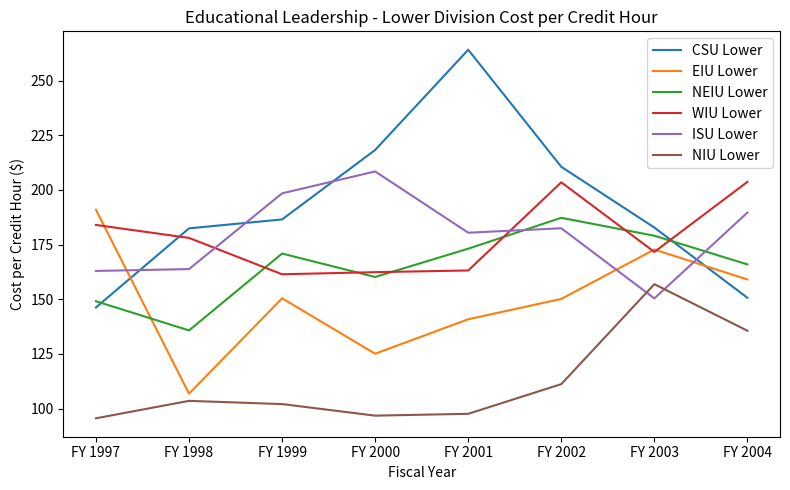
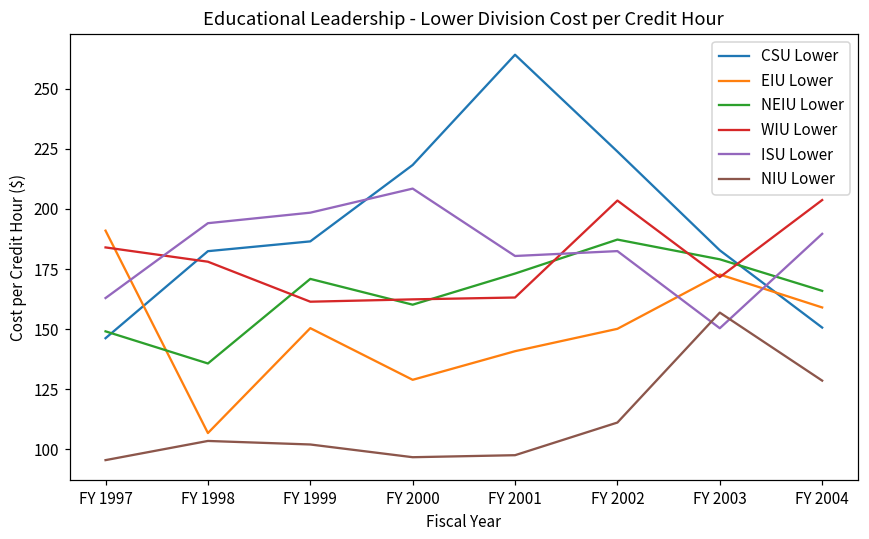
  {
    "CSU Lower": {
      "FY 1997": 146,
      "FY 1998": 182,
      "FY 1999": 186,
      "FY 2000": 218,
      "FY 2001": 264,
-     "FY 2002": 211,
+     "FY 2002": 224,
      "FY 2003": 183,
      "FY 2004": 151
    },
    "EIU Lower": {
      "FY 1997": 191,
      "FY 1998": 107,
      "FY 1999": 150,
-     "FY 2000": 125,
+     "FY 2000": 129,
      "FY 2001": 141,
      "FY 2002": 150,
      "FY 2004": 159
    },
    "NEIU Lower": {
      "FY 1997": 149,
      "FY 1998": 136,
      "FY 1999": 171,
      "FY 2000": 160,
      "FY 2001": 173,
      "FY 2002": 187,
      "FY 2003": 179,
      "FY 2004": 166
    },
    "WIU Lower": {
      "FY 1997": 184,
      "FY 1998": 178,
      "FY 1999": 161,
      "FY 2000": 162,
      "FY 2001": 163,
      "FY 2002": 203,
      "FY 2004": 204
    },
    "ISU Lower": {
      "FY 1997": 163,
-     "FY 1998": 164,
+     "FY 1998": 194,
      "FY 1999": 198,
      "FY 2000": 208,
      "FY 2001": 180,
      "FY 2002": 182,
      "FY 2003": 150,
      "FY 2004": 190
    },
    "NIU Lower": {
      "FY 1997": 96,
      "FY 1998": 104,
      "FY 1999": 102,
      "FY 2000": 97,
      "FY 2001": 98,
      "FY 2002": 111,
      "FY 2003": 157,
-     "FY 2004": 136
+     "FY 2004": 129
    }
  }
